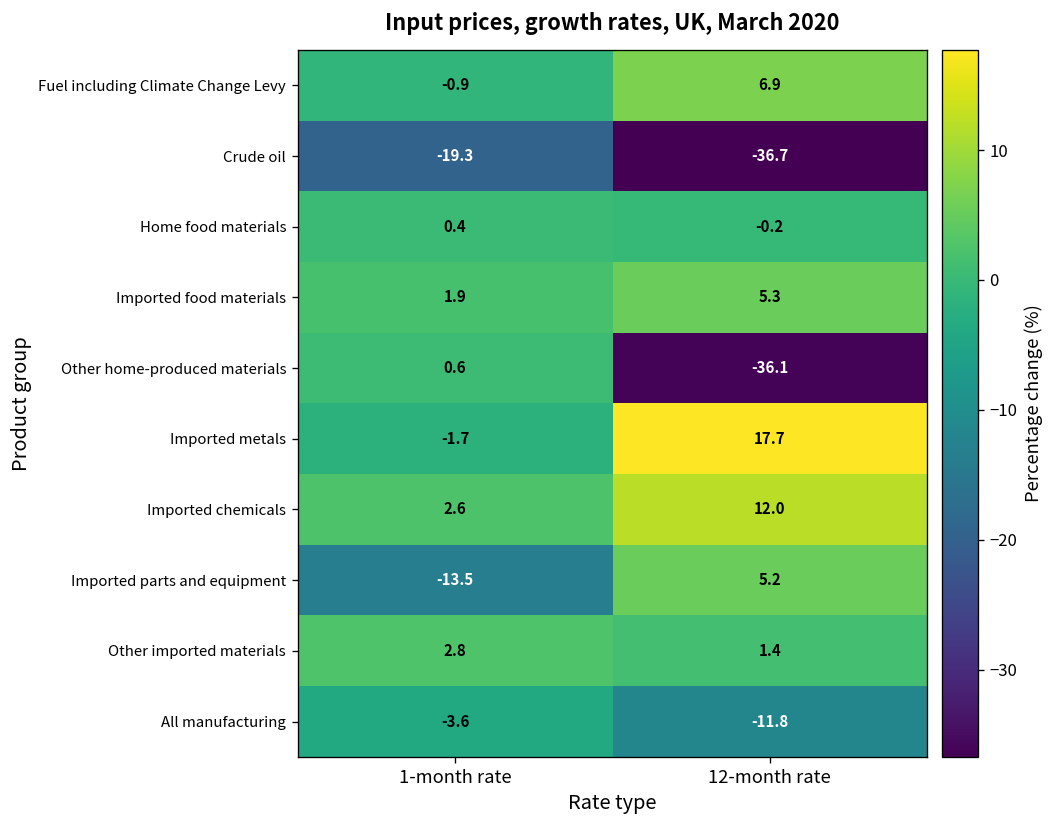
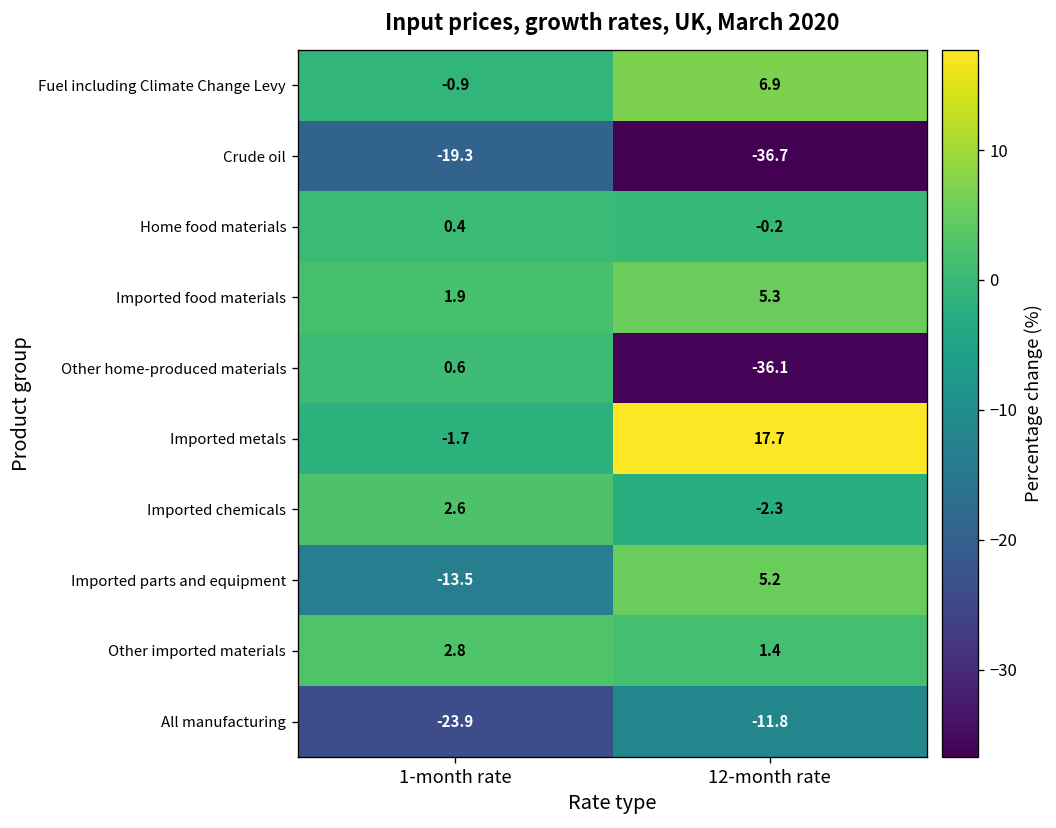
  {
    "Fuel including Climate Change Levy": {
      "1-month rate": -0.9,
      "12-month rate": 6.9
    },
    "Crude oil": {
      "1-month rate": -19.3,
      "12-month rate": -36.7
    },
    "Home food materials": {
      "1-month rate": 0.4,
      "12-month rate": -0.2
    },
    "Imported food materials": {
      "1-month rate": 1.9,
      "12-month rate": 5.3
    },
    "Other home-produced materials": {
      "1-month rate": 0.6,
      "12-month rate": -36.1
    },
    "Imported metals": {
      "1-month rate": -1.7,
      "12-month rate": 17.7
    },
    "Imported chemicals": {
      "1-month rate": 2.6,
-     "12-month rate": 12.0
+     "12-month rate": -2.3
    },
    "Imported parts and equipment": {
      "1-month rate": -13.5,
      "12-month rate": 5.2
    },
    "Other imported materials": {
      "1-month rate": 2.8,
      "12-month rate": 1.4
    },
    "All manufacturing": {
-     "1-month rate": -3.6,
+     "1-month rate": -23.9,
      "12-month rate": -11.8
    }
  }
